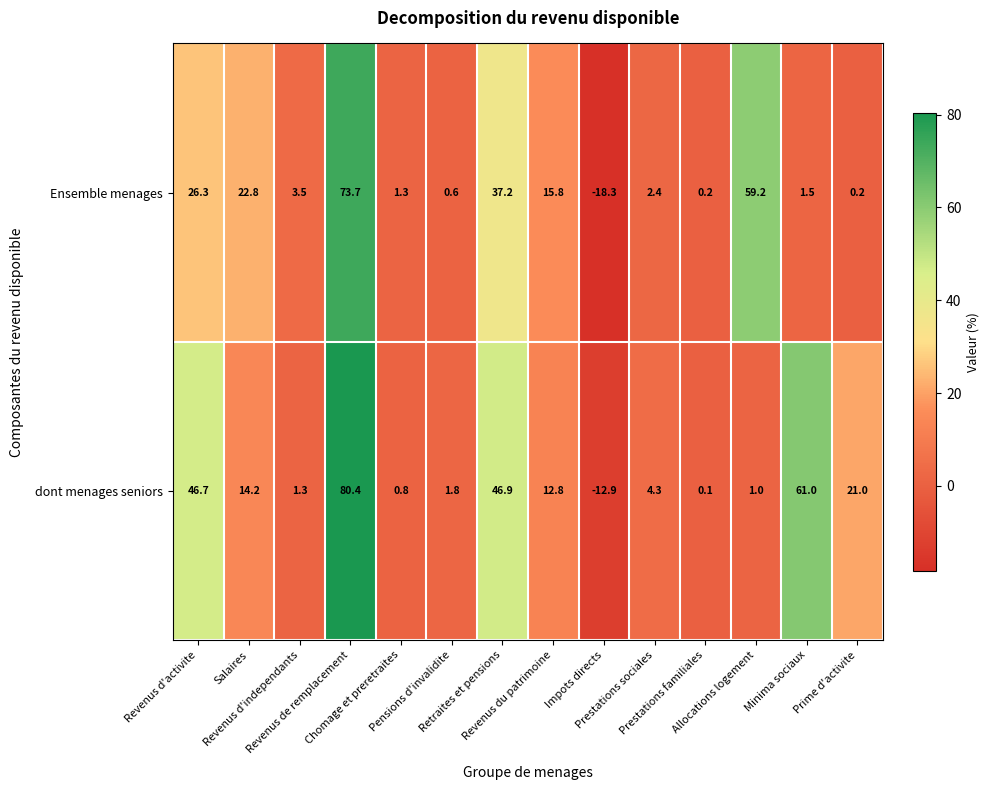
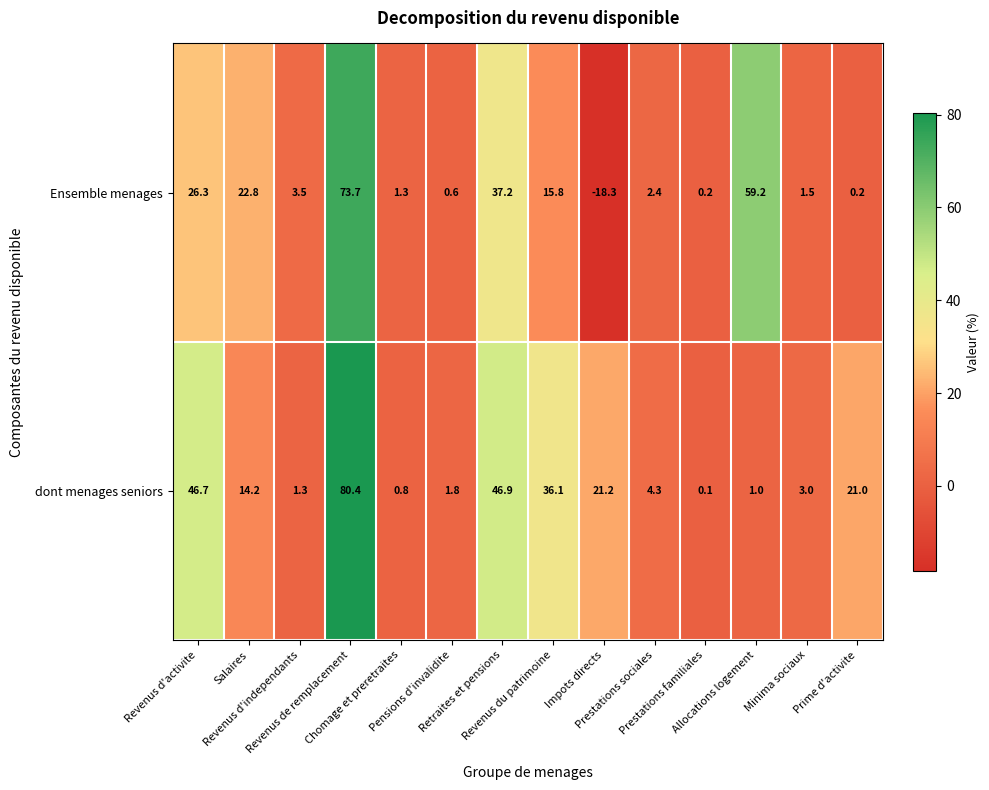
  {
    "Ensemble menages": {
      "Revenus d'activite": 26.3,
      "Salaires": 22.8,
      "Revenus d'independants": 3.5,
      "Revenus de remplacement": 73.7,
      "Chomage et preretraites": 1.3,
      "Pensions d'invalidite": 0.6,
      "Retraites et pensions": 37.2,
      "Revenus du patrimoine": 15.8,
      "Impots directs": -18.3,
      "Prestations sociales": 2.4,
      "Prestations familiales": 0.2,
      "Allocations logement": 59.2,
      "Minima sociaux": 1.5,
      "Prime d'activite": 0.2
    },
    "dont menages seniors": {
      "Revenus d'activite": 46.7,
      "Salaires": 14.2,
      "Revenus d'independants": 1.3,
      "Revenus de remplacement": 80.4,
      "Chomage et preretraites": 0.8,
      "Pensions d'invalidite": 1.8,
      "Retraites et pensions": 46.9,
-     "Revenus du patrimoine": 12.8,
-     "Impots directs": -12.9,
+     "Revenus du patrimoine": 36.1,
+     "Impots directs": 21.2,
      "Prestations sociales": 4.3,
      "Prestations familiales": 0.1,
      "Allocations logement": 1.0,
-     "Minima sociaux": 61.0,
+     "Minima sociaux": 3.0,
      "Prime d'activite": 21.0
    }
  }
